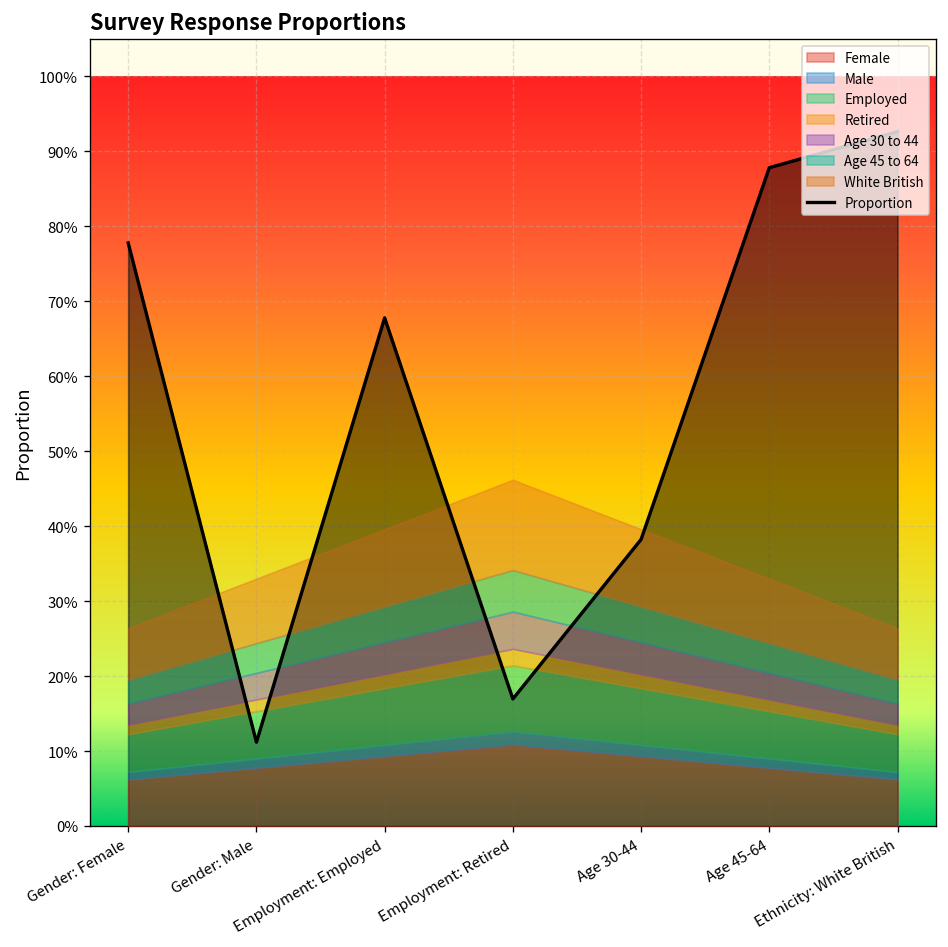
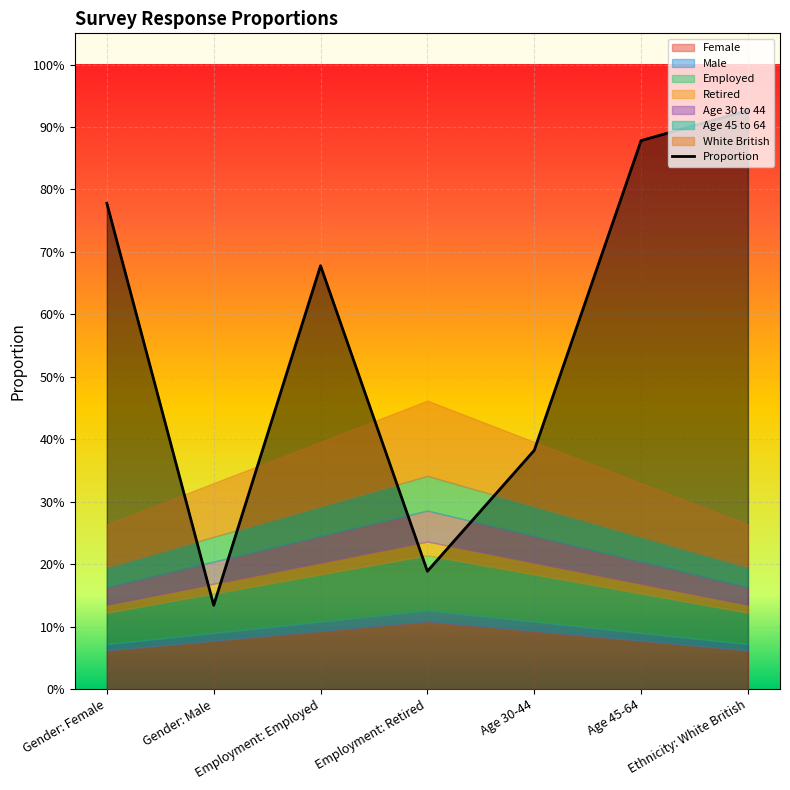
  {
    "Proportion": {
      "Gender: Female": "78%",
-     "Gender: Male": "11%",
+     "Gender: Male": "13%",
      "Employment: Employed": "68%",
-     "Employment: Retired": "17%",
+     "Employment: Retired": "19%",
      "Age 30-44": "38%",
      "Age 45-64": "88%"
    },
    "Age 30 to 44": {
      "Gender: Female": "3%",
      "Gender: Male": "4%",
      "Employment: Employed": "4%",
      "Employment: Retired": "5%",
      "Age 30-44": "4%",
      "Age 45-64": "4%",
      "Ethnicity: White British": "3%"
    }
  }
